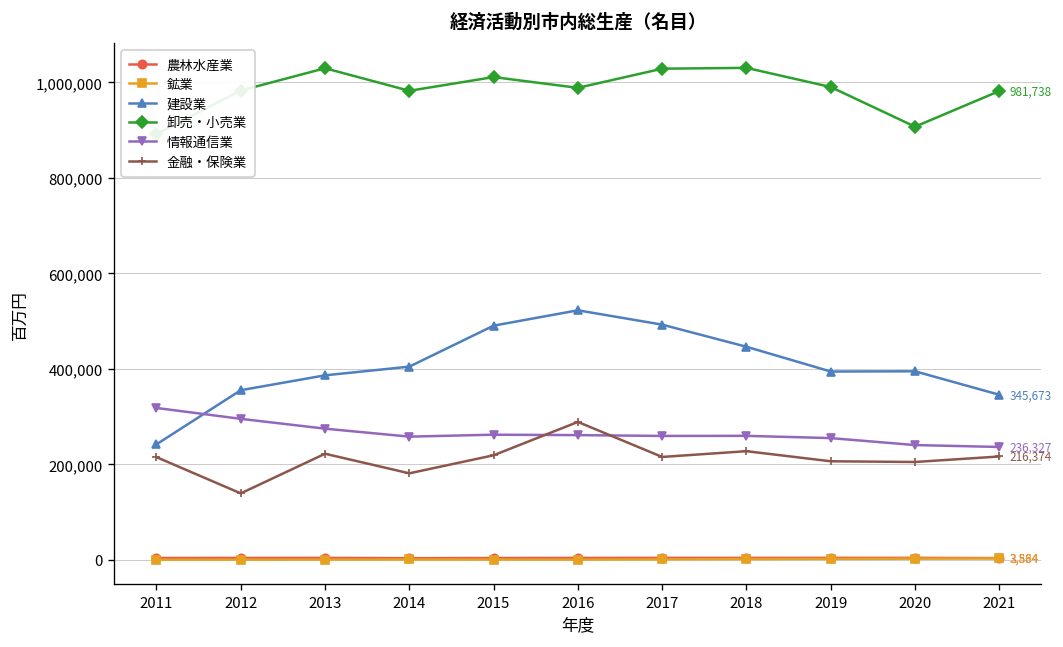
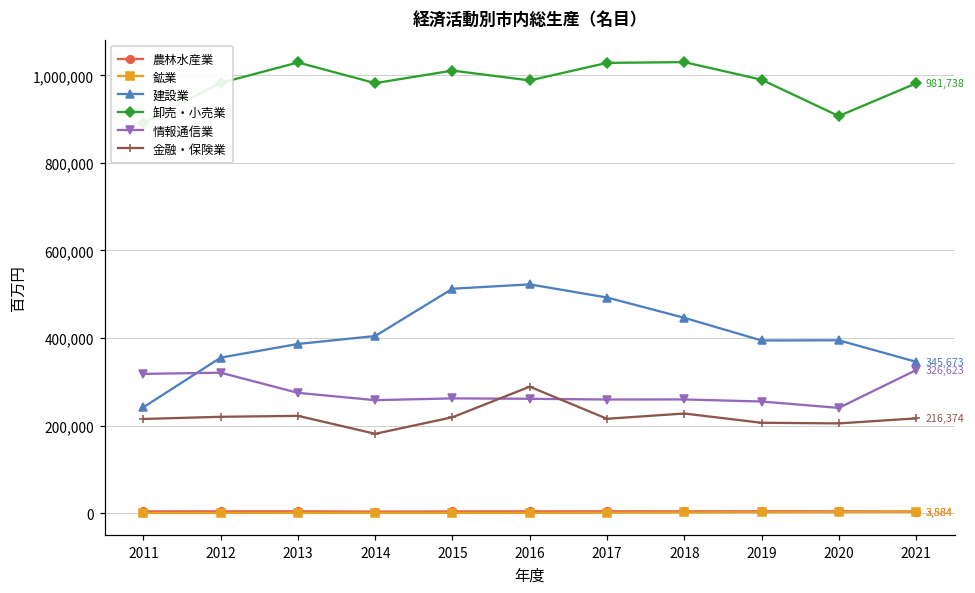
  {
    "建設業": {
      "2011": "240,000",
      "2012": "360,000",
      "2013": "390,000",
      "2014": "400,000",
-     "2015": "490,000",
+     "2015": "510,000",
      "2016": "520,000",
      "2017": "490,000",
      "2018": "450,000",
      "2019": "390,000",
      "2020": "390,000"
    },
    "卸売・小売業": {
      "2021": "981,738"
    },
    "情報通信業": {
-     "2012": "300,000",
-     "2021": "236,327"
+     "2012": "320,000",
+     "2021": "326,623"
    },
    "金融・保険業": {
      "2011": "220,000",
-     "2012": "140,000",
+     "2012": "220,000",
      "2013": "220,000",
      "2014": "180,000",
      "2015": "220,000",
      "2016": "290,000",
      "2017": "220,000",
      "2018": "230,000",
      "2019": "210,000",
      "2020": "200,000"
    }
  }
